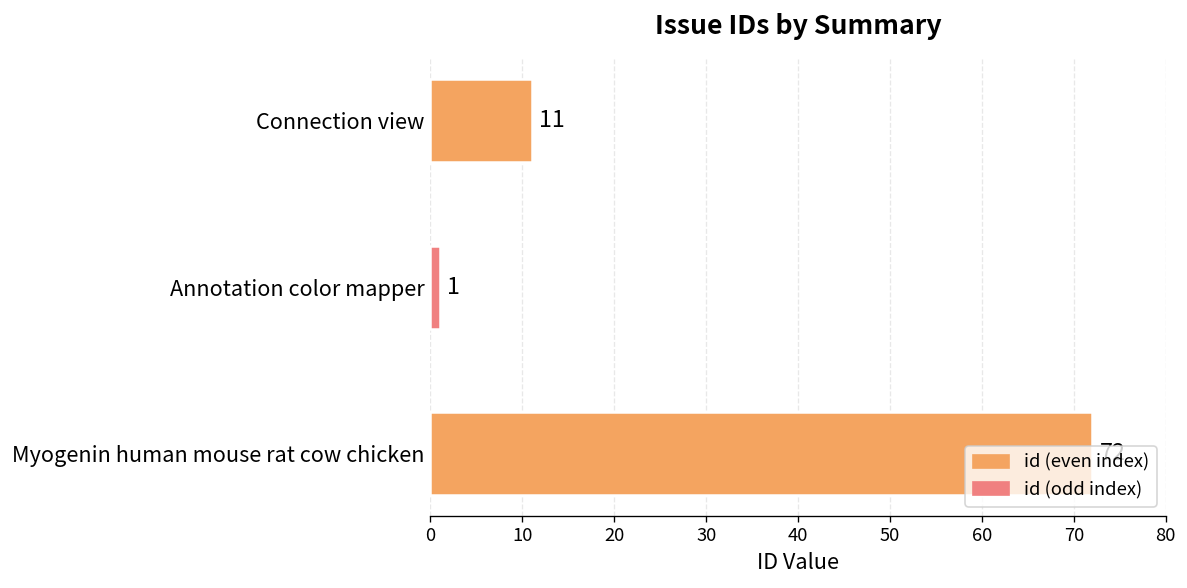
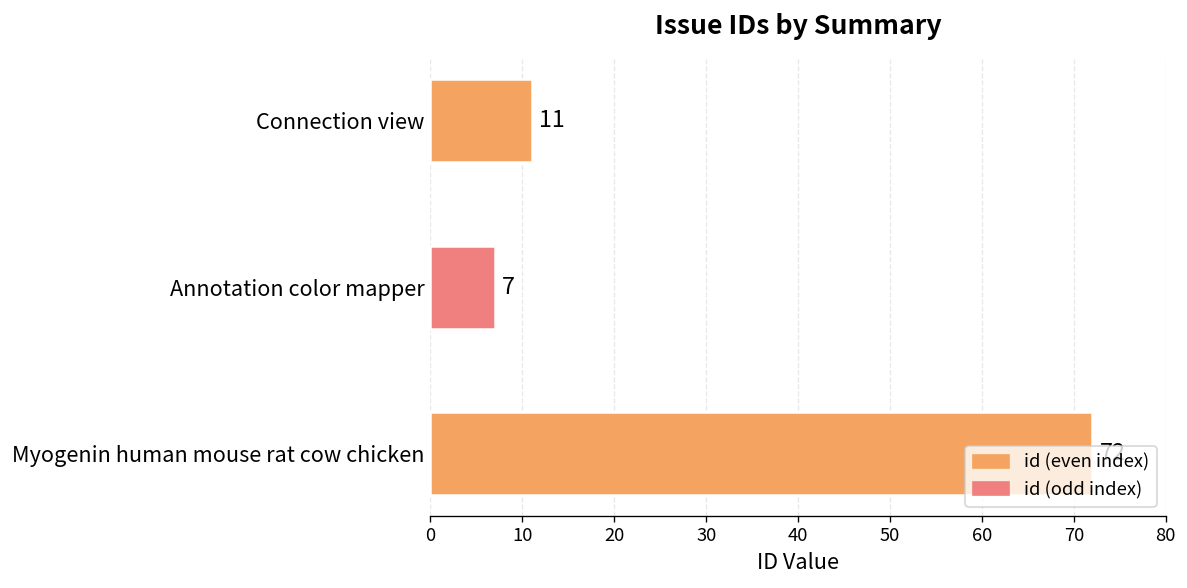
  {
    "Connection view": 11,
-   "Annotation color mapper": 1
+   "Annotation color mapper": 7
  }
